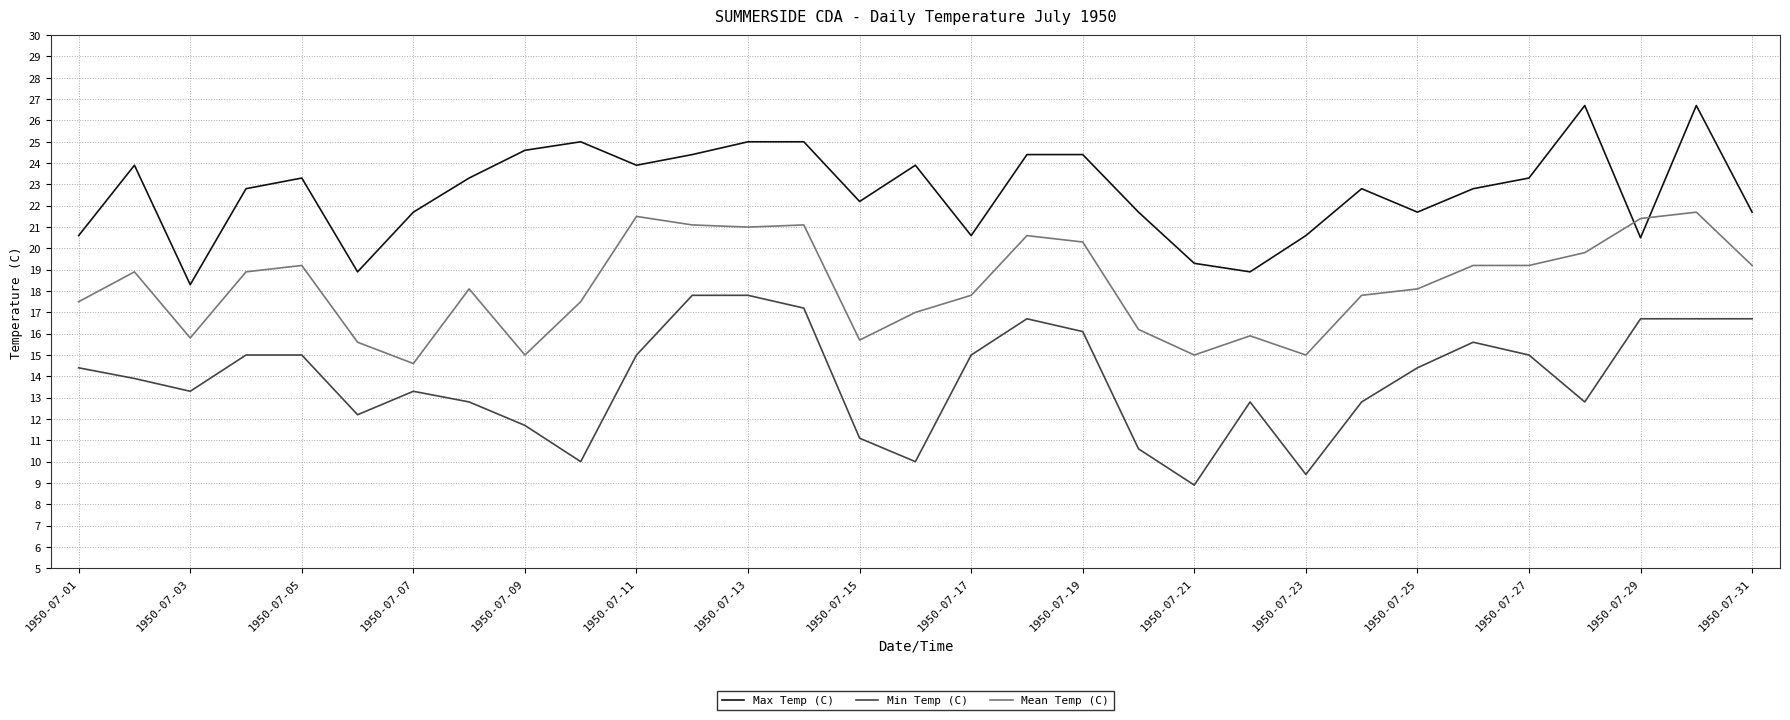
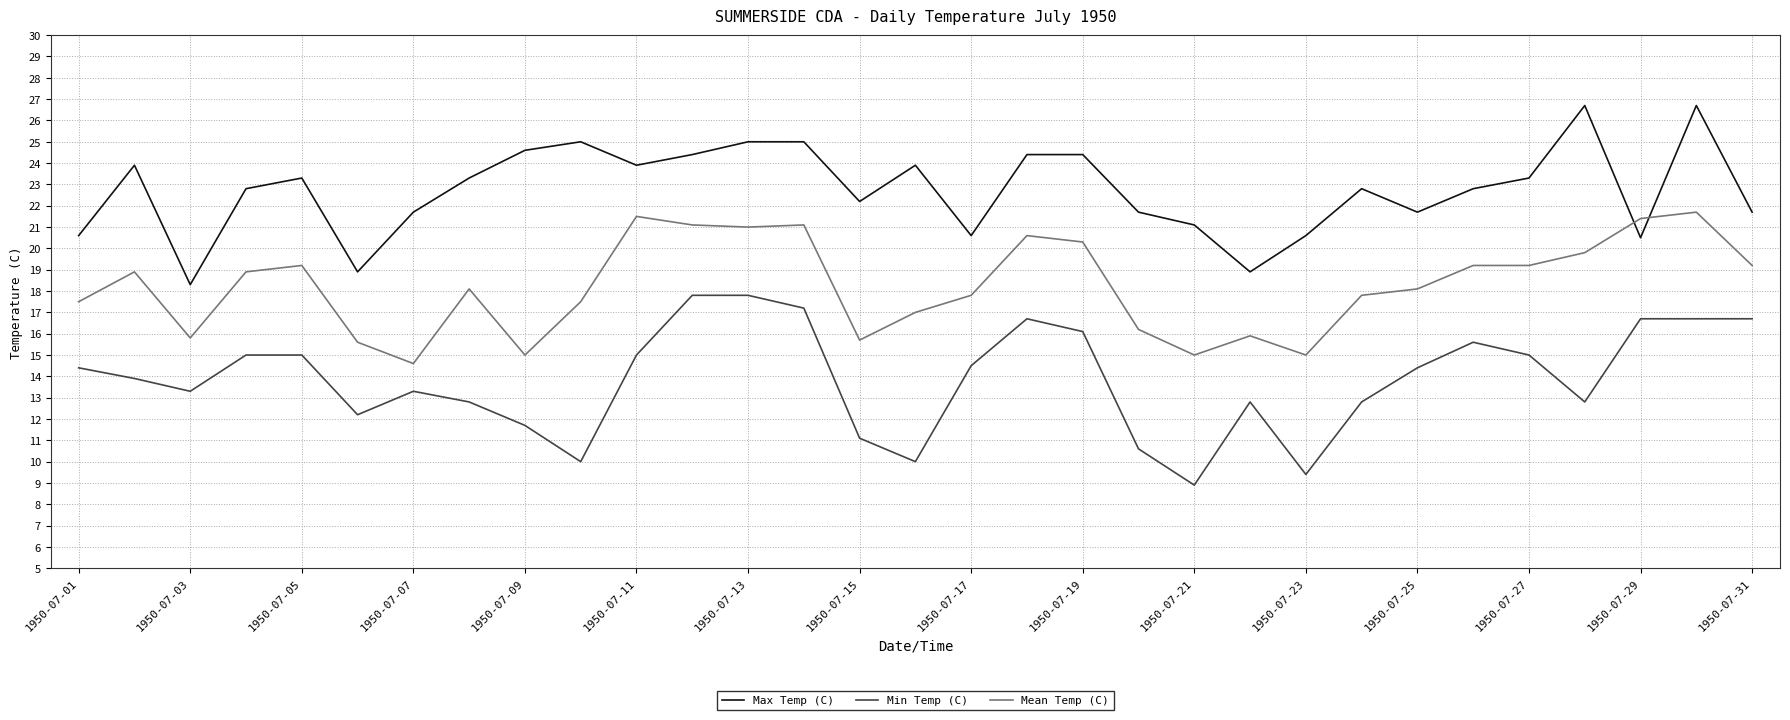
  {
    "Max Temp (C)": {
      "1950-07-01": 20.6,
      "1950-07-03": 18.3,
      "1950-07-05": 23.3,
      "1950-07-07": 21.7,
      "1950-07-09": 24.6,
      "1950-07-11": 23.9,
      "1950-07-13": 25.0,
      "1950-07-15": 22.2,
      "1950-07-17": 20.6,
      "1950-07-19": 24.4,
-     "1950-07-21": 19.3,
+     "1950-07-21": 21.1,
      "1950-07-23": 20.6,
      "1950-07-25": 21.7,
      "1950-07-27": 23.3,
      "1950-07-29": 20.5,
      "1950-07-31": 21.7
    },
    "Min Temp (C)": {
      "1950-07-01": 14.4,
      "1950-07-03": 13.3,
      "1950-07-05": 15.0,
      "1950-07-07": 13.3,
      "1950-07-09": 11.7,
      "1950-07-11": 15.0,
      "1950-07-13": 17.8,
      "1950-07-15": 11.1,
-     "1950-07-17": 15.0,
+     "1950-07-17": 14.5,
      "1950-07-19": 16.1,
      "1950-07-21": 8.9,
      "1950-07-23": 9.4,
      "1950-07-25": 14.4,
      "1950-07-27": 15.0,
      "1950-07-29": 16.7,
      "1950-07-31": 16.7
    },
    "Mean Temp (C)": {
      "1950-07-01": 17.5,
      "1950-07-03": 15.8,
      "1950-07-05": 19.2,
      "1950-07-07": 14.6,
      "1950-07-09": 15.0,
      "1950-07-11": 21.5,
      "1950-07-13": 21.0,
      "1950-07-15": 15.7,
      "1950-07-17": 17.8,
      "1950-07-19": 20.3,
      "1950-07-21": 15.0,
      "1950-07-23": 15.0,
      "1950-07-25": 18.1,
      "1950-07-27": 19.2,
      "1950-07-29": 21.4,
      "1950-07-31": 19.2
    }
  }
